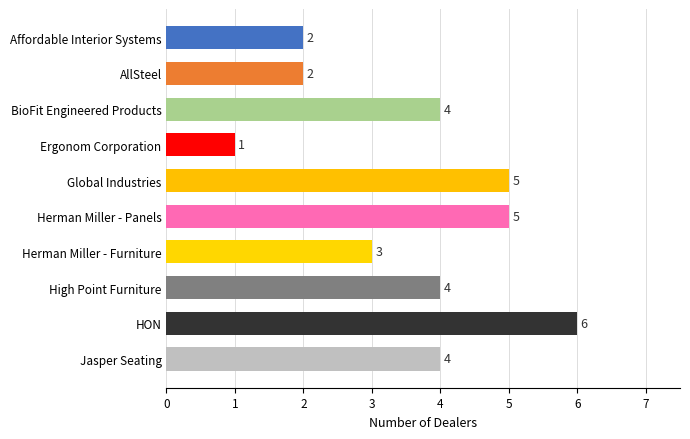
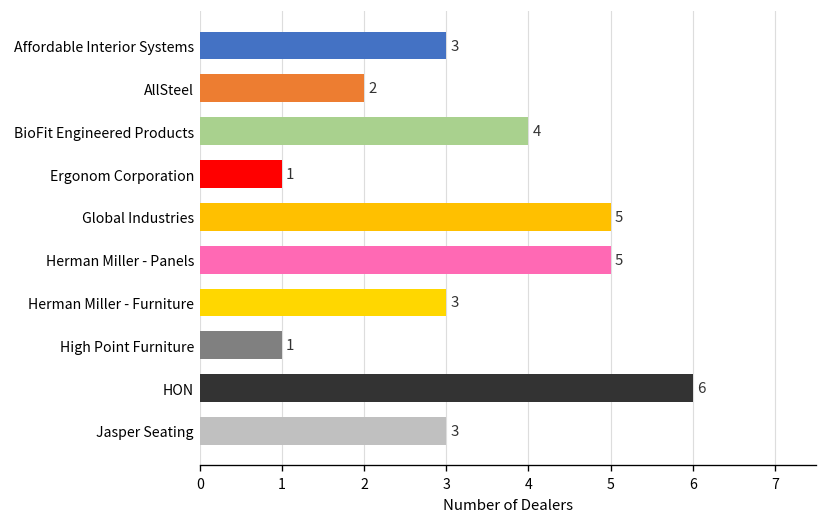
  {
-   "Affordable Interior Systems": 2,
+   "Affordable Interior Systems": 3,
    "AllSteel": 2,
    "BioFit Engineered Products": 4,
    "Ergonom Corporation": 1,
    "Global Industries": 5,
    "Herman Miller - Panels": 5,
    "Herman Miller - Furniture": 3,
-   "High Point Furniture": 4,
+   "High Point Furniture": 1,
    "HON": 6,
-   "Jasper Seating": 4
+   "Jasper Seating": 3
  }
